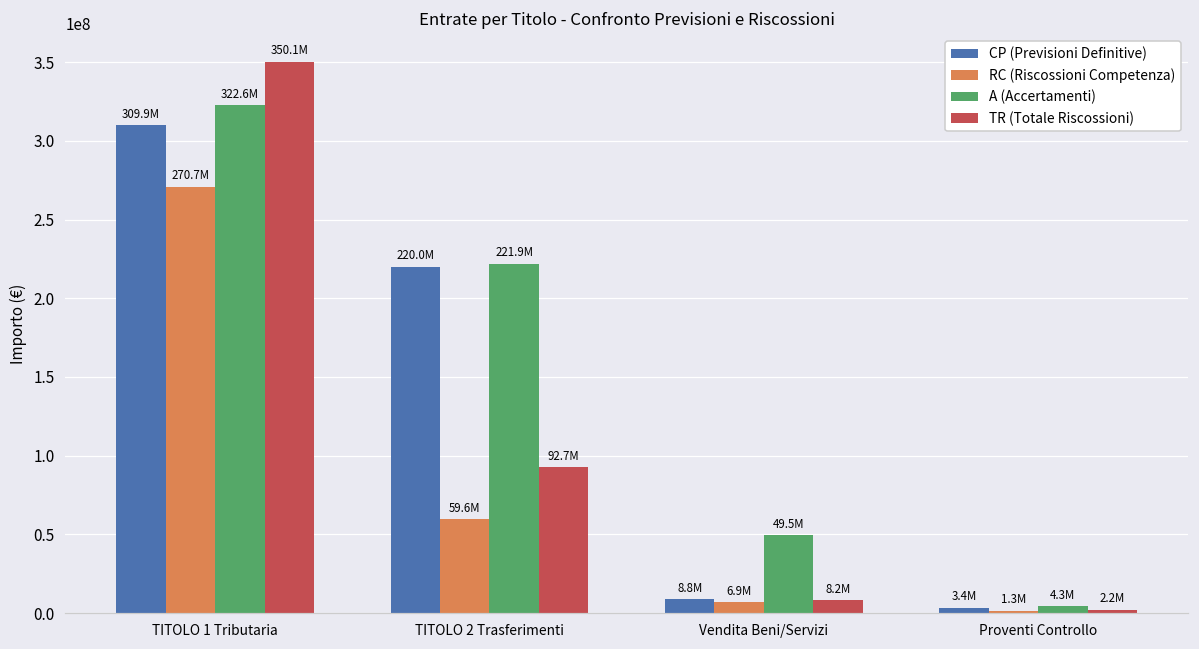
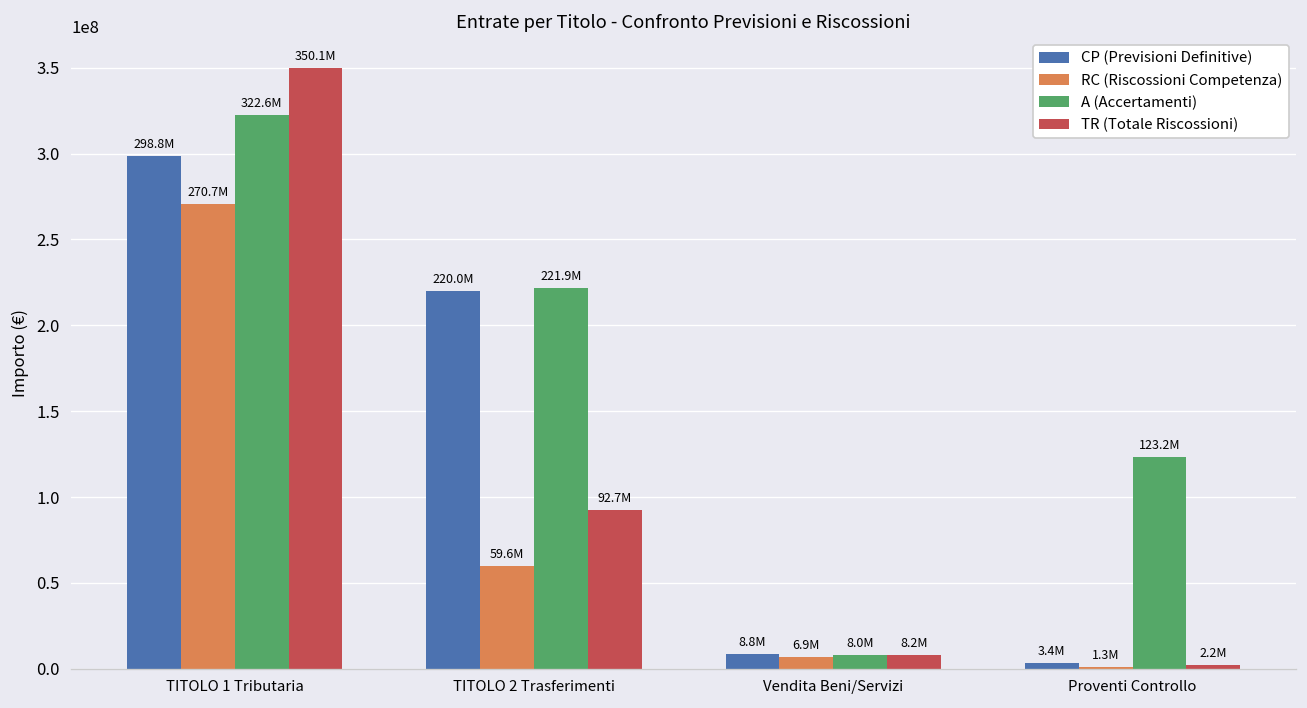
  {
    "CP (Previsioni Definitive)": {
-     "TITOLO 1 Tributaria": "309.9M",
+     "TITOLO 1 Tributaria": "298.8M",
      "TITOLO 2 Trasferimenti": "220.0M",
      "Vendita Beni/Servizi": "8.8M",
      "Proventi Controllo": "3.4M"
    },
    "A (Accertamenti)": {
      "TITOLO 1 Tributaria": "322.6M",
      "TITOLO 2 Trasferimenti": "221.9M",
-     "Vendita Beni/Servizi": "49.5M",
-     "Proventi Controllo": "4.3M"
+     "Vendita Beni/Servizi": "8.0M",
+     "Proventi Controllo": "123.2M"
    }
  }
